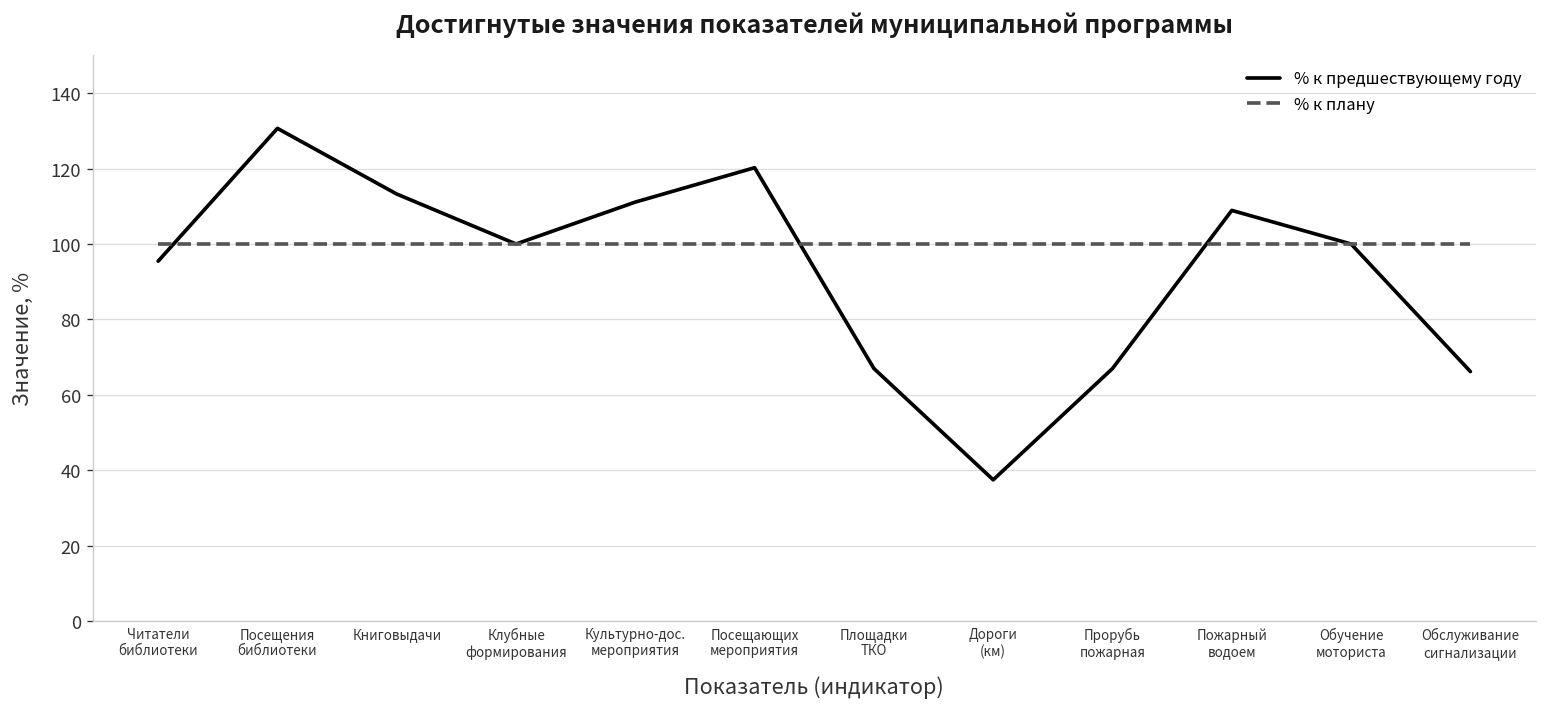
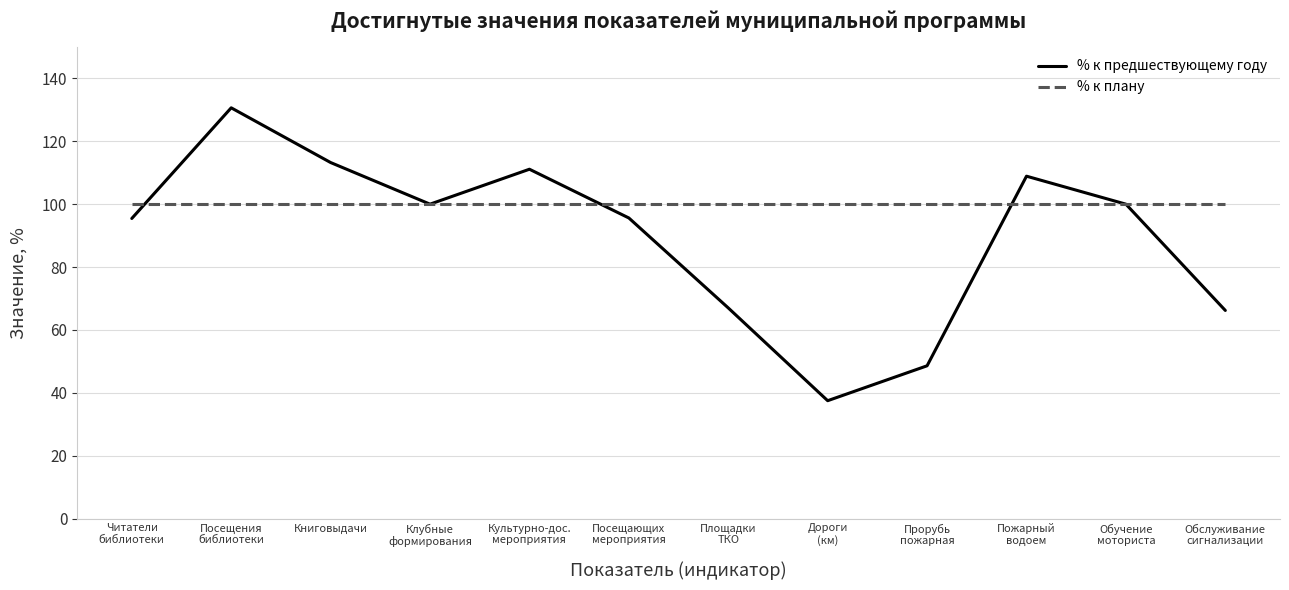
  {
    "% к предшествующему году": {
      "Читатели библиотеки": 95,
      "Посещения библиотеки": 131,
      "Книговыдачи": 113,
      "Культурно-дос. мероприятия": 111,
-     "Посещающих мероприятия": 120,
+     "Посещающих мероприятия": 96,
      "Площадки ТКО": 67,
      "Дороги (км)": 38,
-     "Прорубь пожарная": 67,
+     "Прорубь пожарная": 49,
      "Пожарный водоем": 109,
      "Обслуживание сигнализации": 66
    },
    "% к плану": {
      "Читатели библиотеки": 100,
      "Посещения библиотеки": 100,
      "Книговыдачи": 100,
      "Культурно-дос. мероприятия": 100,
      "Посещающих мероприятия": 100,
      "Площадки ТКО": 100,
      "Дороги (км)": 100,
      "Прорубь пожарная": 100,
      "Пожарный водоем": 100,
      "Обслуживание сигнализации": 100
    }
  }
